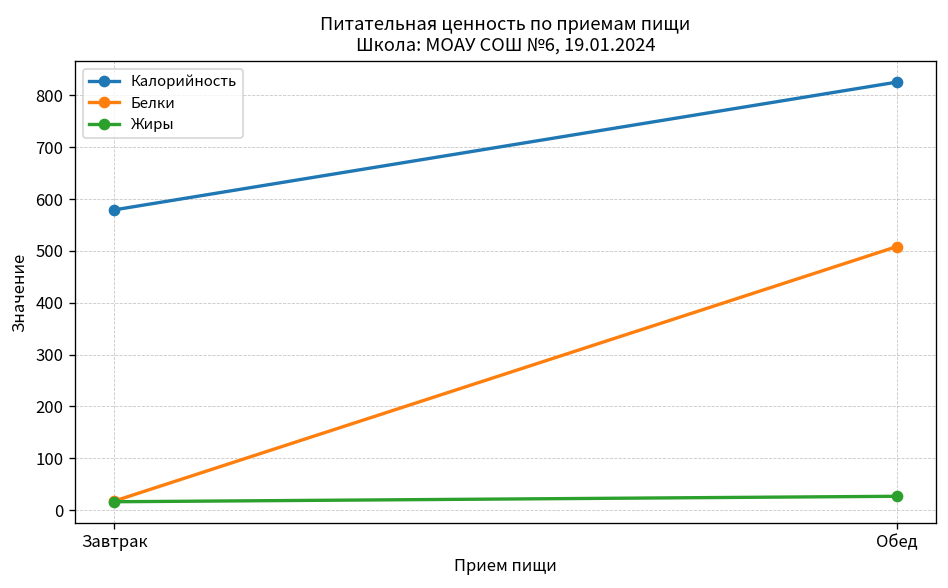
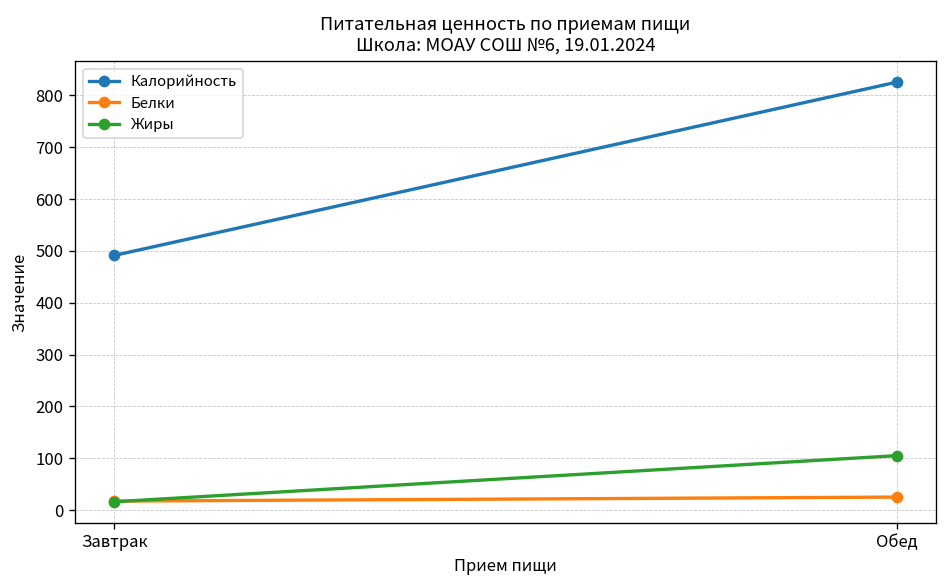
  {
    "Калорийность": {
-     "Завтрак": 580,
+     "Завтрак": 490,
      "Обед": 830
    },
    "Белки": {
-     "Обед": 510
+     "Обед": 30
    },
    "Жиры": {
-     "Обед": 30
+     "Обед": 110
    }
  }
